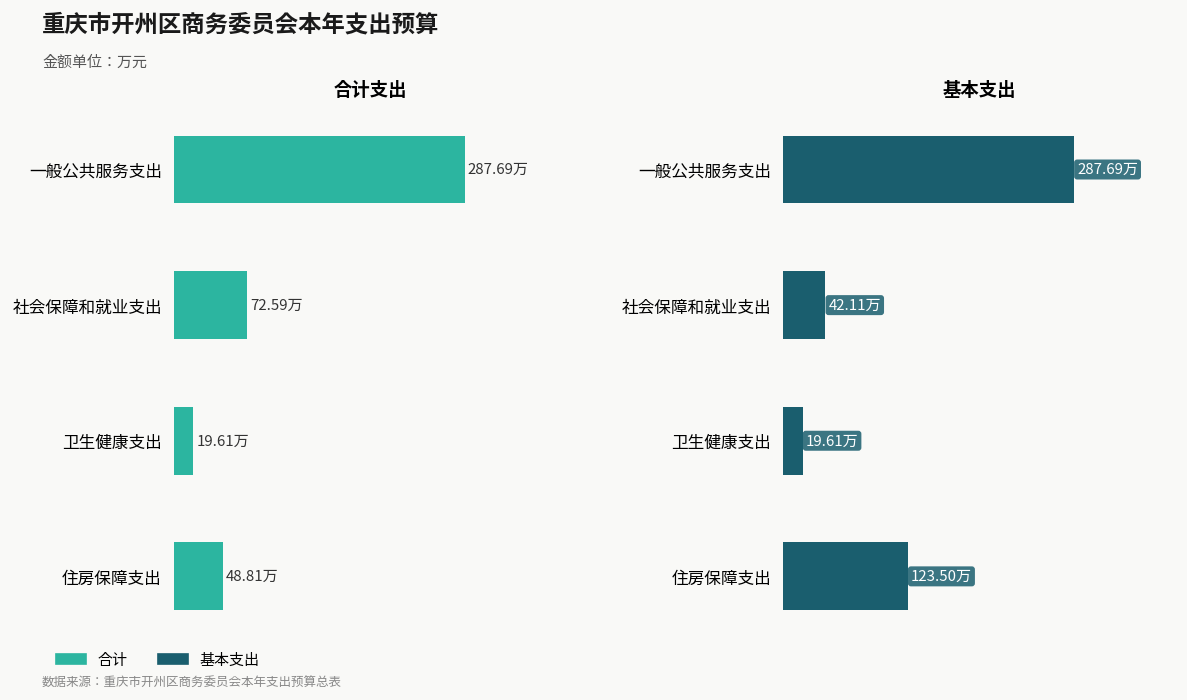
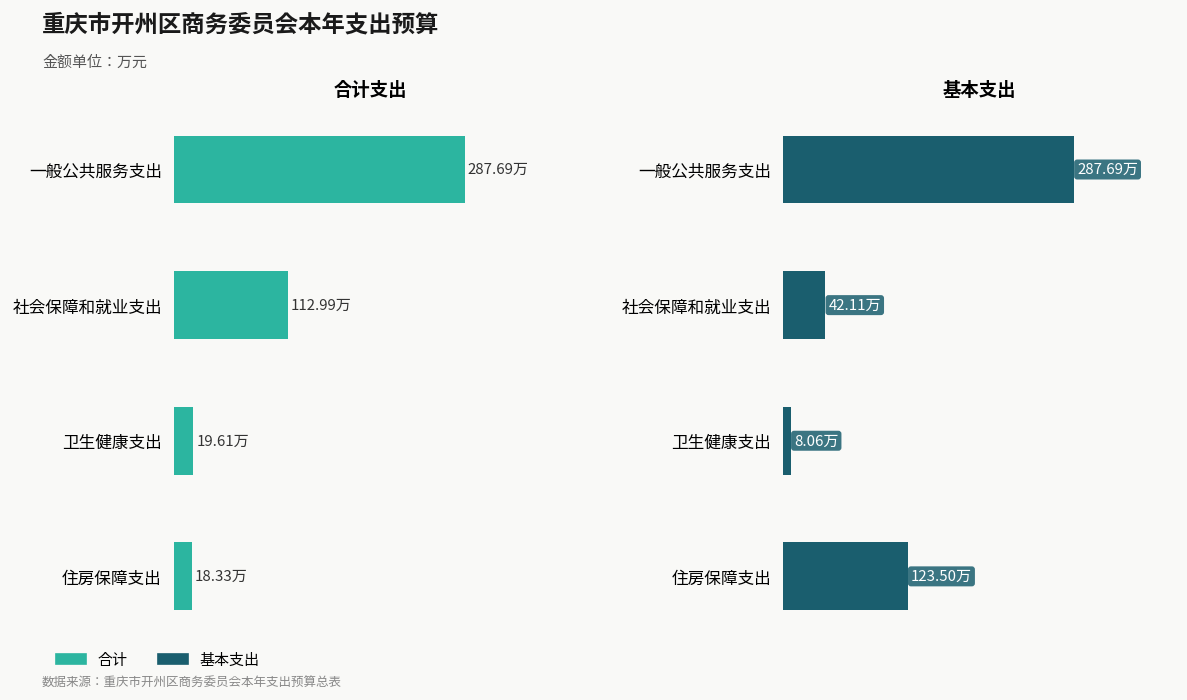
  {
    "合计支出": {
      "一般公共服务支出": "287.69万",
-     "社会保障和就业支出": "72.59万",
+     "社会保障和就业支出": "112.99万",
      "卫生健康支出": "19.61万",
-     "住房保障支出": "48.81万"
+     "住房保障支出": "18.33万"
    },
    "基本支出": {
-     "卫生健康支出": "19.61万"
+     "卫生健康支出": "8.06万"
    }
  }
